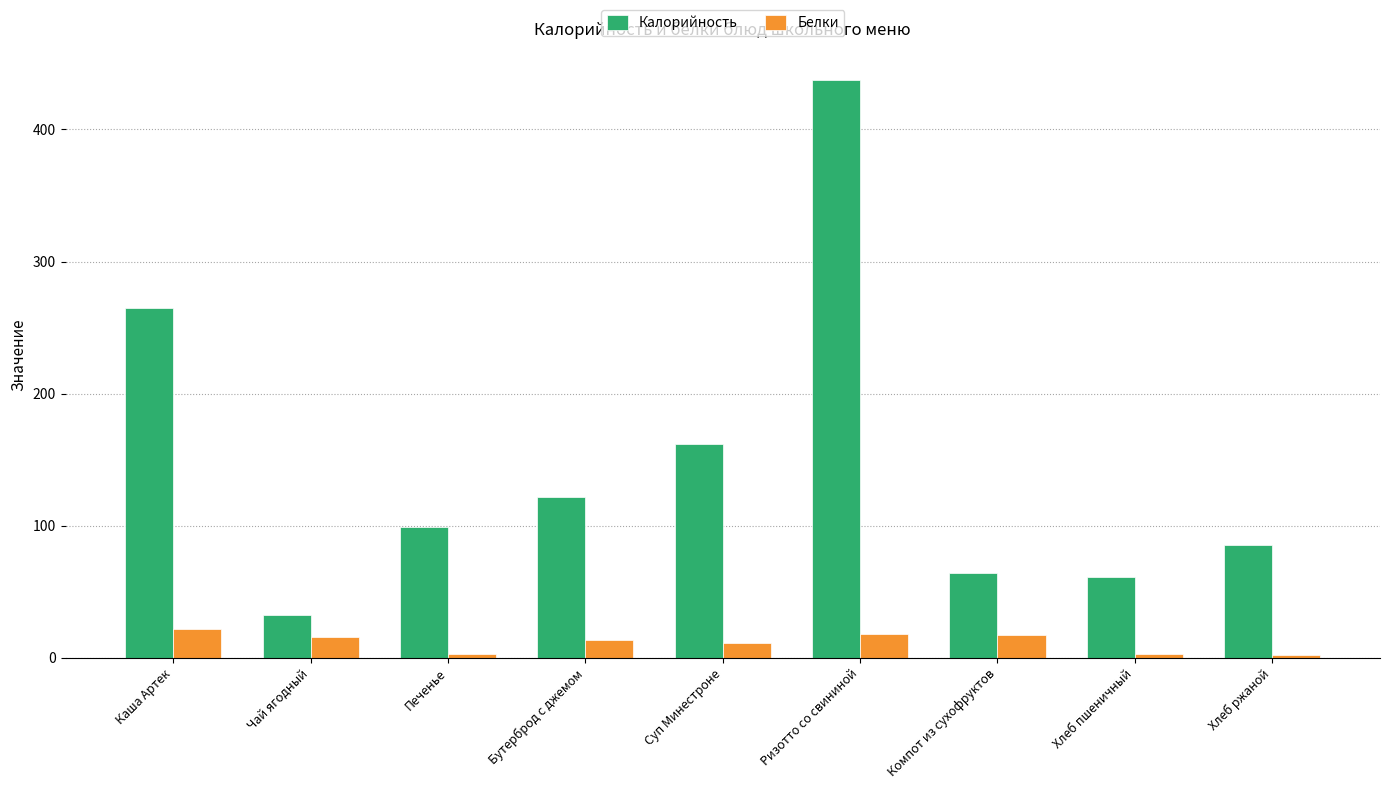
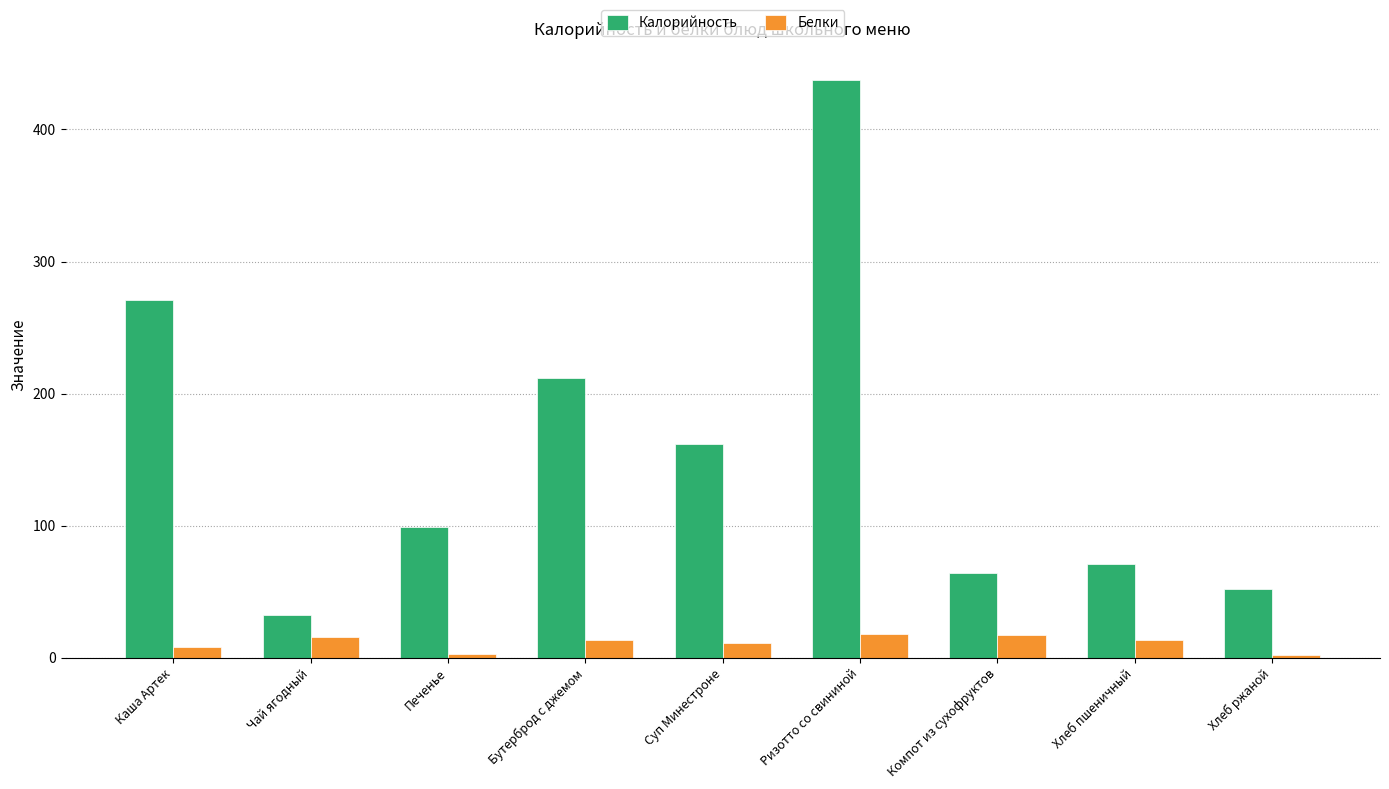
  {
    "Калорийность": {
-     "Каша Артек": 264,
+     "Каша Артек": 271,
      "Чай ягодный": 32,
      "Печенье": 99,
-     "Бутерброд с джемом": 122,
+     "Бутерброд с джемом": 212,
      "Суп Минестроне": 162,
      "Ризотто со свининой": 437,
      "Компот из сухофруктов": 64,
-     "Хлеб пшеничный": 61,
-     "Хлеб ржаной": 85
+     "Хлеб пшеничный": 71,
+     "Хлеб ржаной": 52
    },
    "Белки": {
-     "Каша Артек": 22,
+     "Каша Артек": 8,
      "Чай ягодный": 16,
      "Печенье": 3,
      "Бутерброд с джемом": 13,
      "Суп Минестроне": 11,
      "Ризотто со свининой": 18,
      "Компот из сухофруктов": 17,
-     "Хлеб пшеничный": 2,
+     "Хлеб пшеничный": 14,
      "Хлеб ржаной": 2
    }
  }
